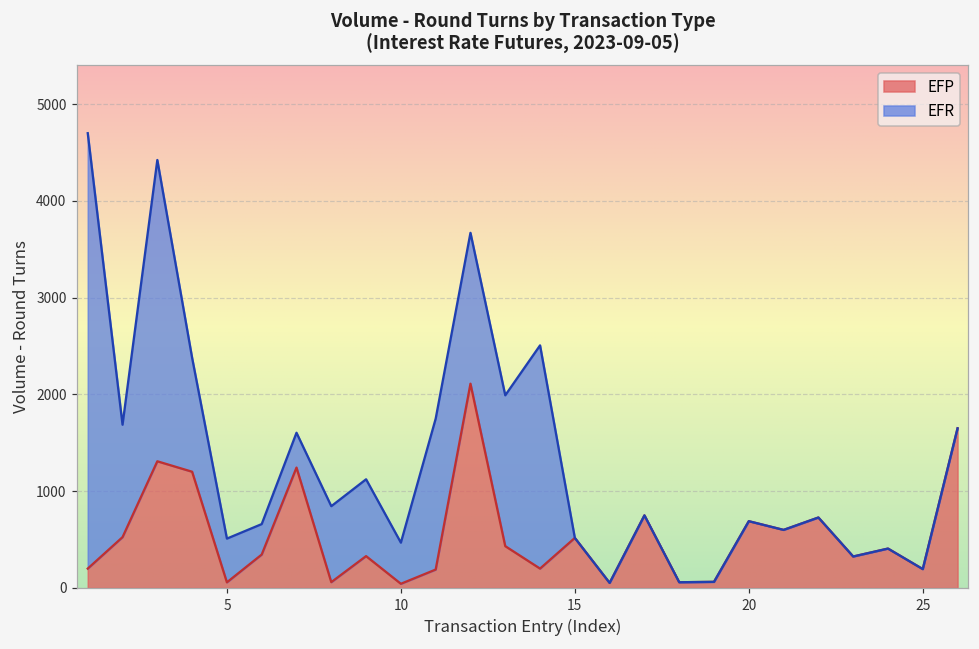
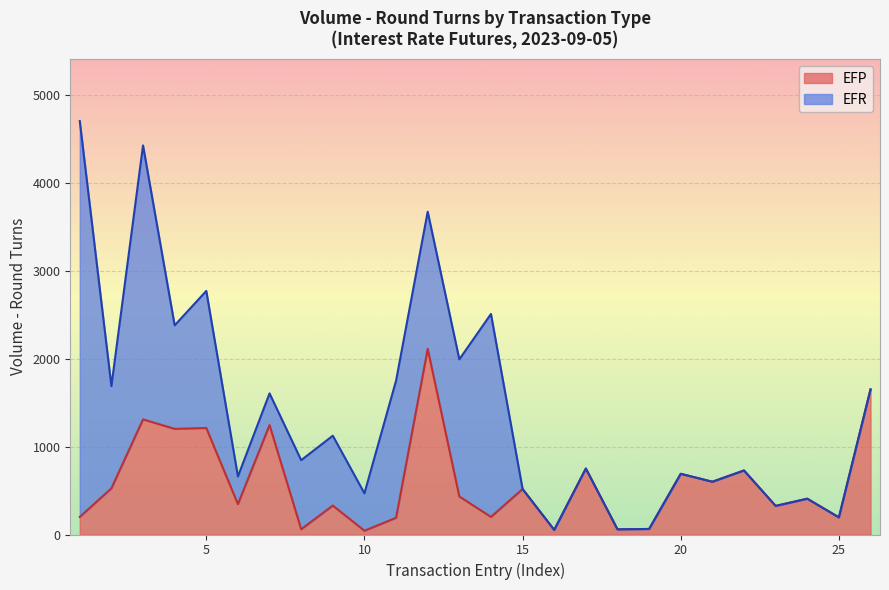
  {
    "EFP": {
-     "5": 100,
+     "5": 1200,
      "10": 0
    },
    "EFR": {
-     "5": 500,
+     "5": 1600,
      "10": 400
    }
  }
